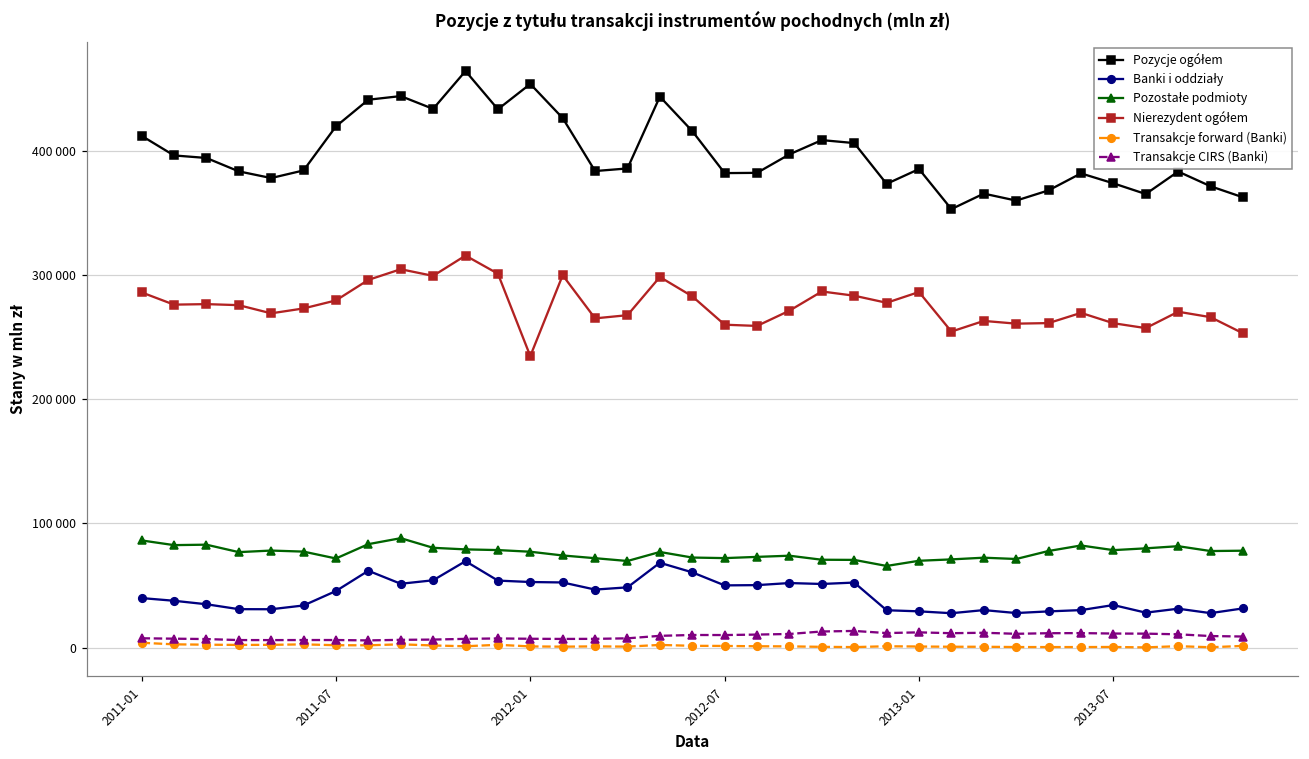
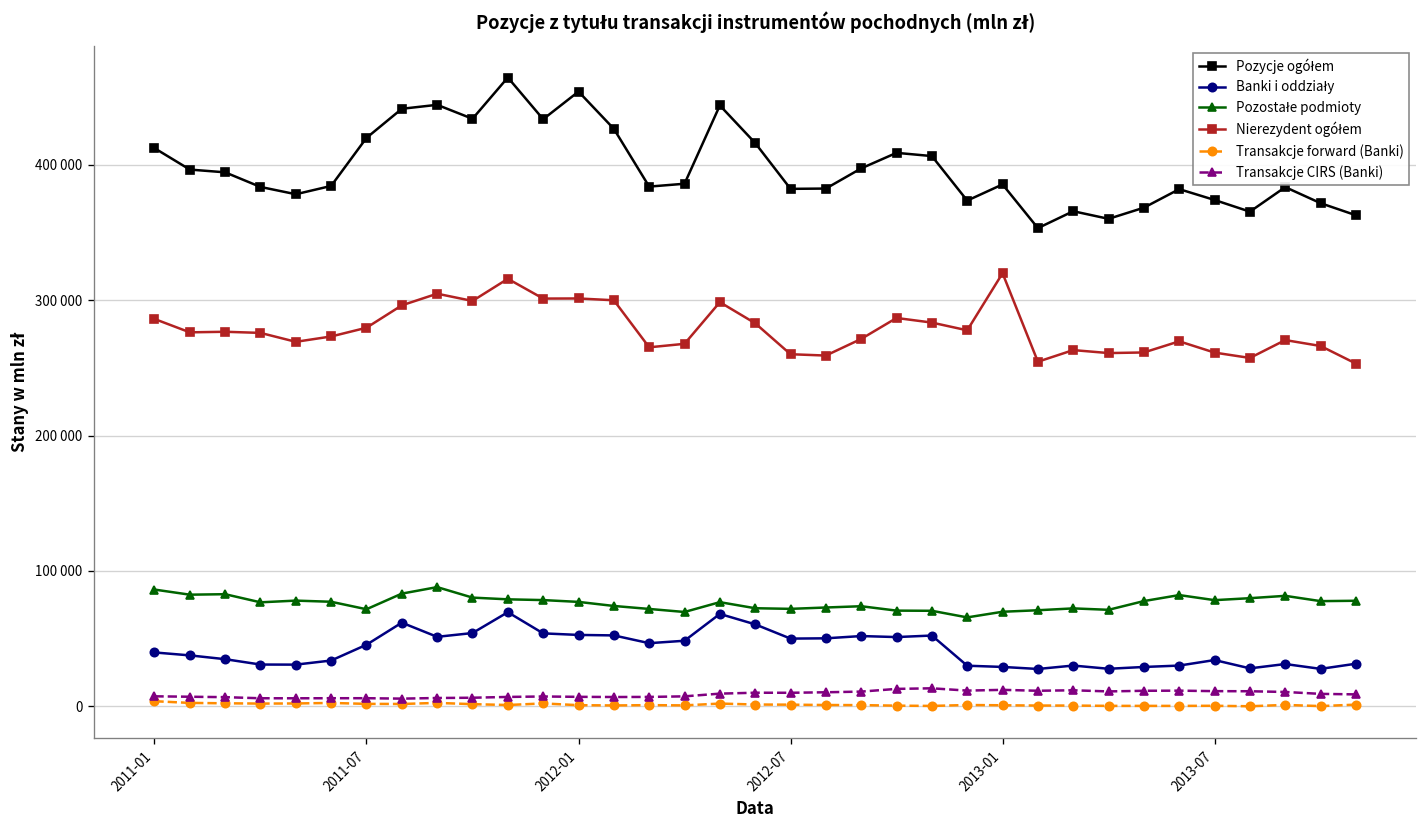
  {
    "Pozycje ogółem": {
      "2011-01": 412000,
      "2011-07": 420000,
      "2012-01": 454000,
      "2012-07": 382000,
      "2013-01": 385000,
      "2013-07": 374000
    },
    "Banki i oddziały": {
      "2011-01": 40000,
      "2011-07": 46000,
      "2012-01": 53000,
      "2012-07": 50000,
      "2013-01": 29000,
      "2013-07": 34000
    },
    "Pozostałe podmioty": {
      "2011-01": 86000,
      "2011-07": 72000,
      "2012-01": 77000,
      "2012-07": 72000,
      "2013-01": 70000,
      "2013-07": 78000
    },
    "Nierezydent ogółem": {
      "2011-01": 286000,
      "2011-07": 280000,
-     "2012-01": 235000,
+     "2012-01": 301000,
      "2012-07": 260000,
-     "2013-01": 286000,
+     "2013-01": 320000,
      "2013-07": 261000
    },
    "Transakcje forward (Banki)": {
      "2011-01": 4000,
      "2011-07": 2000,
      "2012-01": 1000,
      "2012-07": 1000,
      "2013-01": 1000,
      "2013-07": 0
    },
    "Transakcje CIRS (Banki)": {
      "2011-01": 7000,
      "2011-07": 6000,
      "2012-01": 7000,
      "2012-07": 10000,
      "2013-01": 12000,
      "2013-07": 11000
    }
  }
